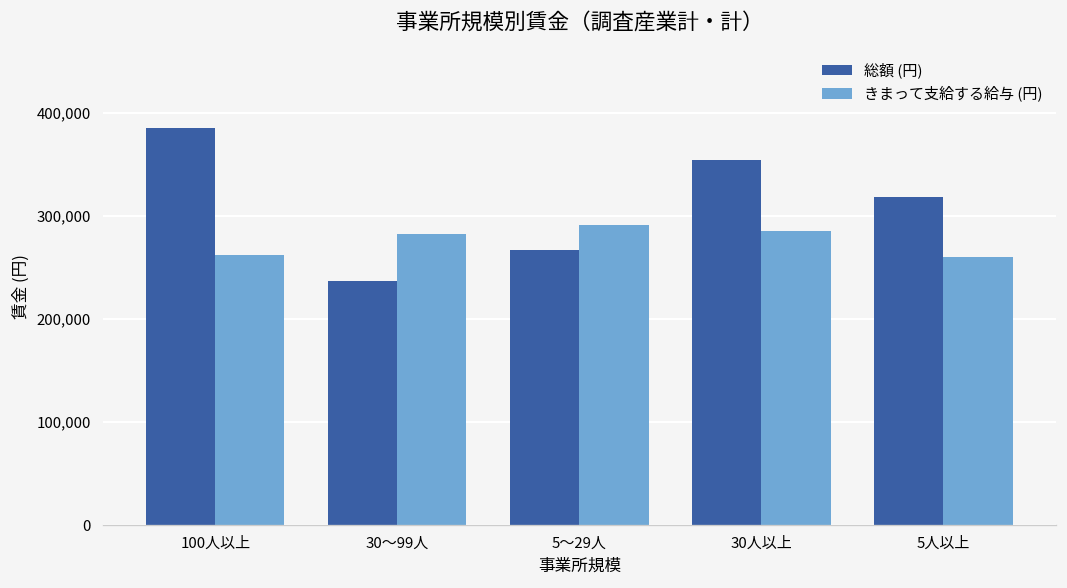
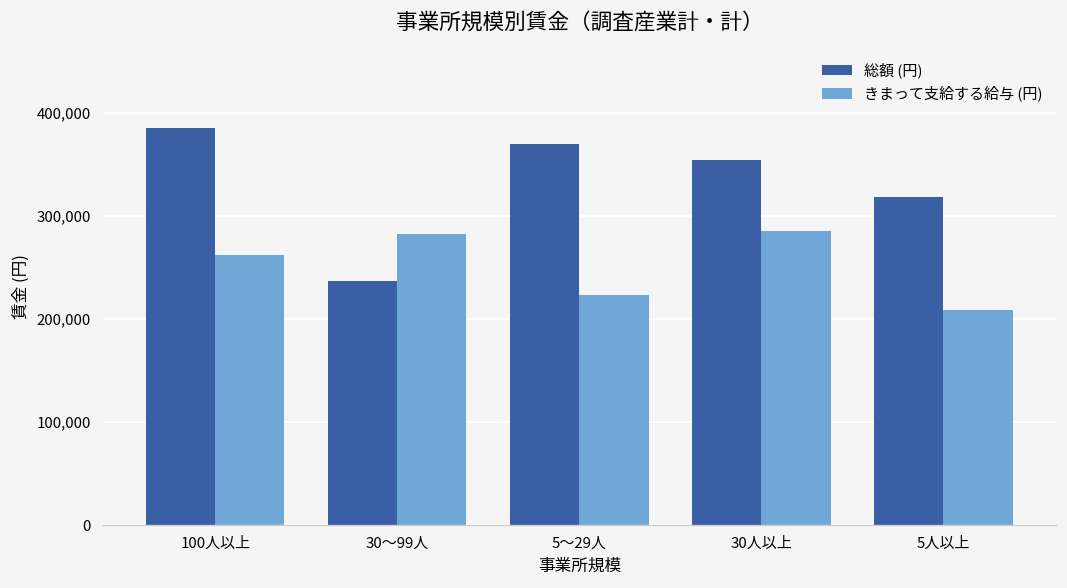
  {
    "総額 (円)": {
      "100人以上": "390,000",
      "30～99人": "240,000",
-     "5～29人": "270,000",
+     "5～29人": "370,000",
      "30人以上": "350,000",
      "5人以上": "320,000"
    },
    "きまって支給する給与 (円)": {
      "100人以上": "260,000",
      "30～99人": "280,000",
-     "5～29人": "290,000",
+     "5～29人": "220,000",
      "30人以上": "290,000",
-     "5人以上": "260,000"
+     "5人以上": "210,000"
    }
  }
